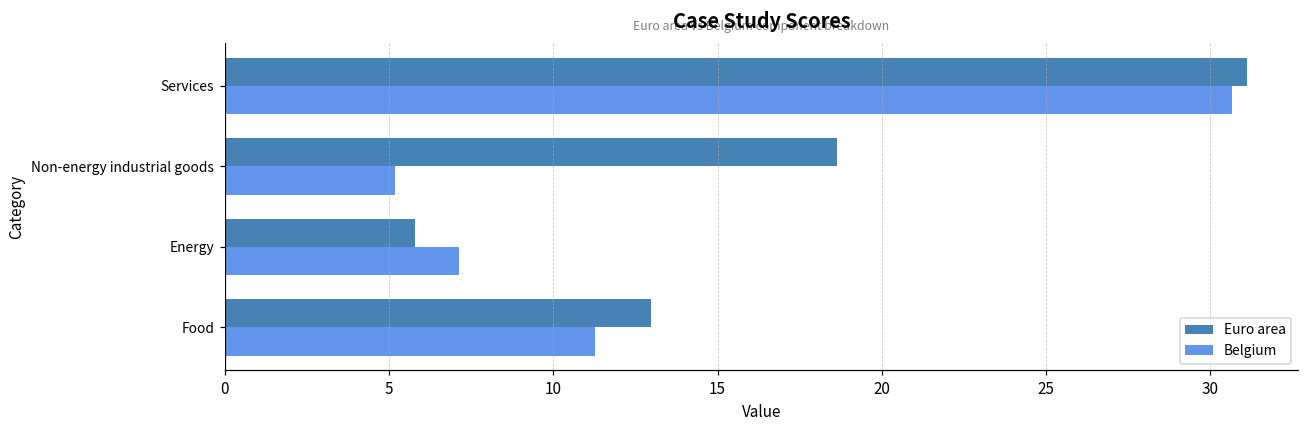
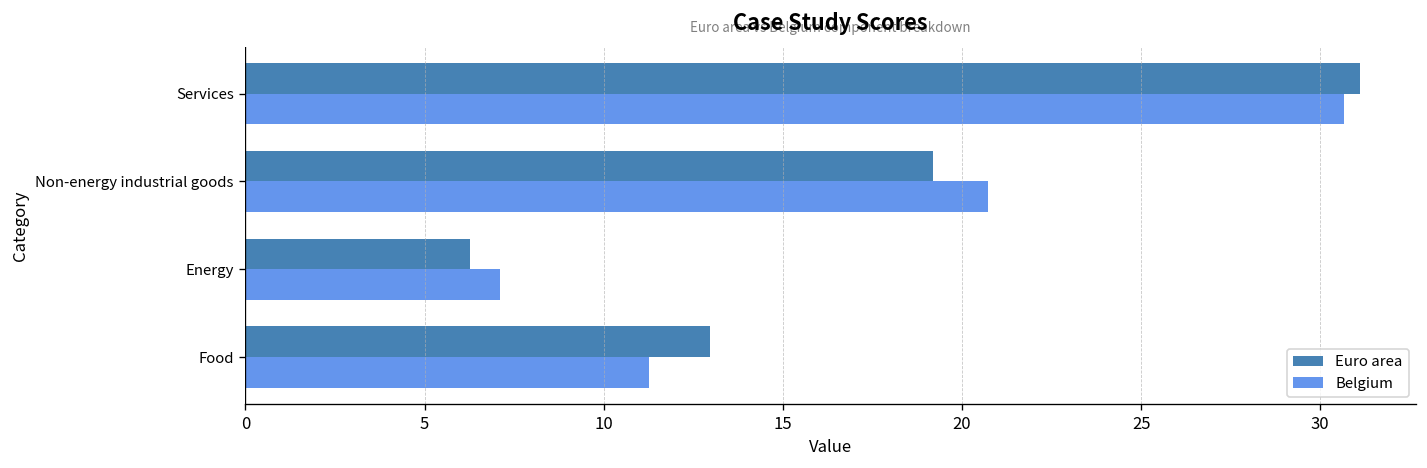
  {
    "Euro area": {
      "Services": 31.1,
-     "Non-energy industrial goods": 18.6,
-     "Energy": 5.8,
+     "Non-energy industrial goods": 19.2,
+     "Energy": 6.3,
      "Food": 13.0
    },
    "Belgium": {
      "Services": 30.7,
-     "Non-energy industrial goods": 5.2,
+     "Non-energy industrial goods": 20.7,
      "Energy": 7.1,
      "Food": 11.3
    }
  }
